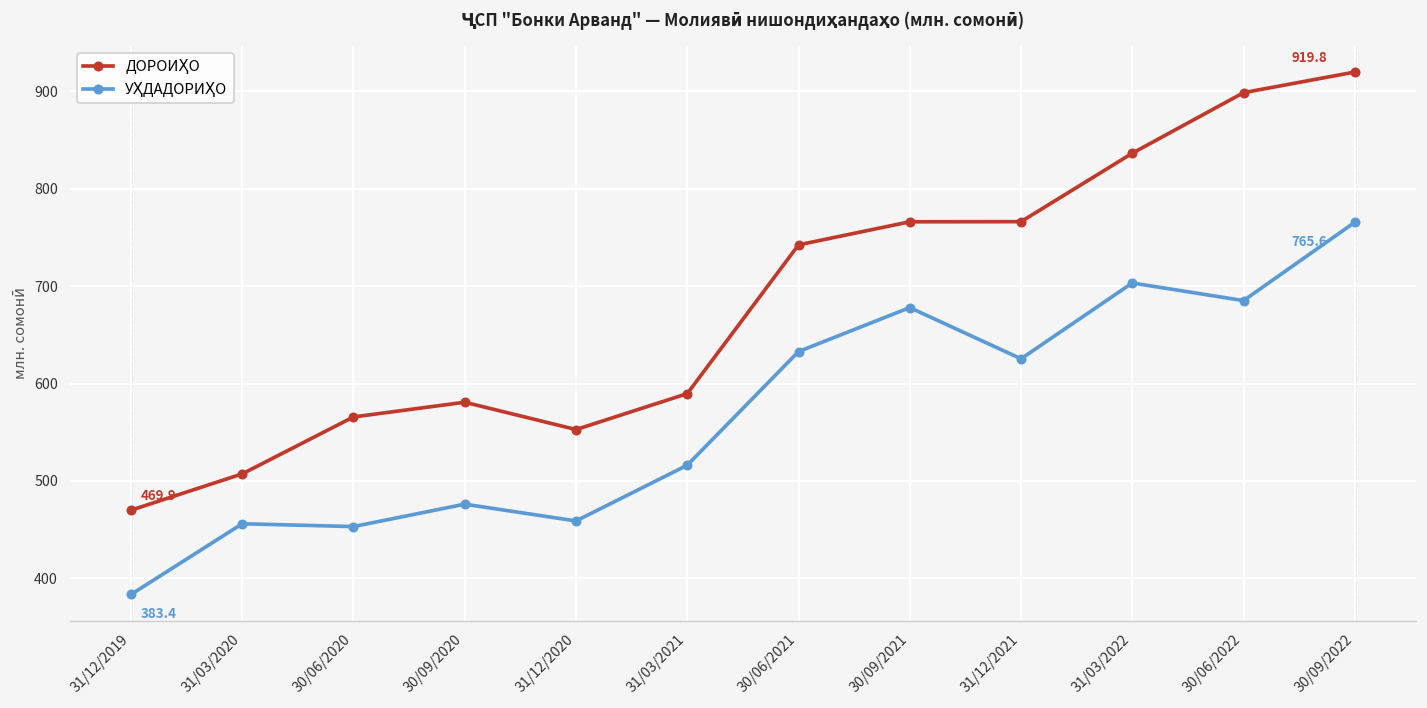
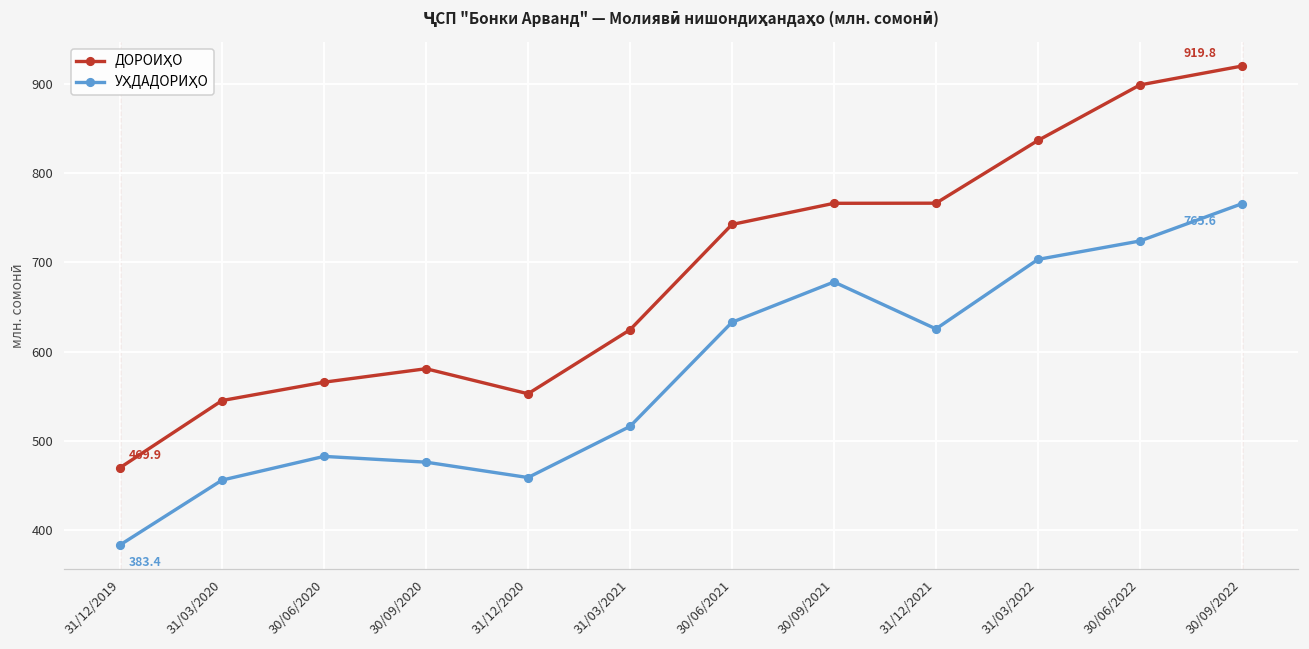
  {
    "ДОРОИҲО": {
-     "31/03/2020": 510,
+     "31/03/2020": 550,
      "30/06/2020": 570,
      "30/09/2020": 580,
      "31/12/2020": 550,
-     "31/03/2021": 590,
+     "31/03/2021": 620,
      "30/06/2021": 740,
      "30/09/2021": 770,
      "31/12/2021": 770,
      "31/03/2022": 840,
      "30/06/2022": 900
    },
    "УҲДАДОРИҲО": {
      "31/03/2020": 460,
-     "30/06/2020": 450,
+     "30/06/2020": 480,
      "30/09/2020": 480,
      "31/12/2020": 460,
      "31/03/2021": 520,
      "30/06/2021": 630,
      "30/09/2021": 680,
      "31/12/2021": 630,
      "31/03/2022": 700,
-     "30/06/2022": 690,
+     "30/06/2022": 720,
      "30/09/2022": 770
    }
  }
